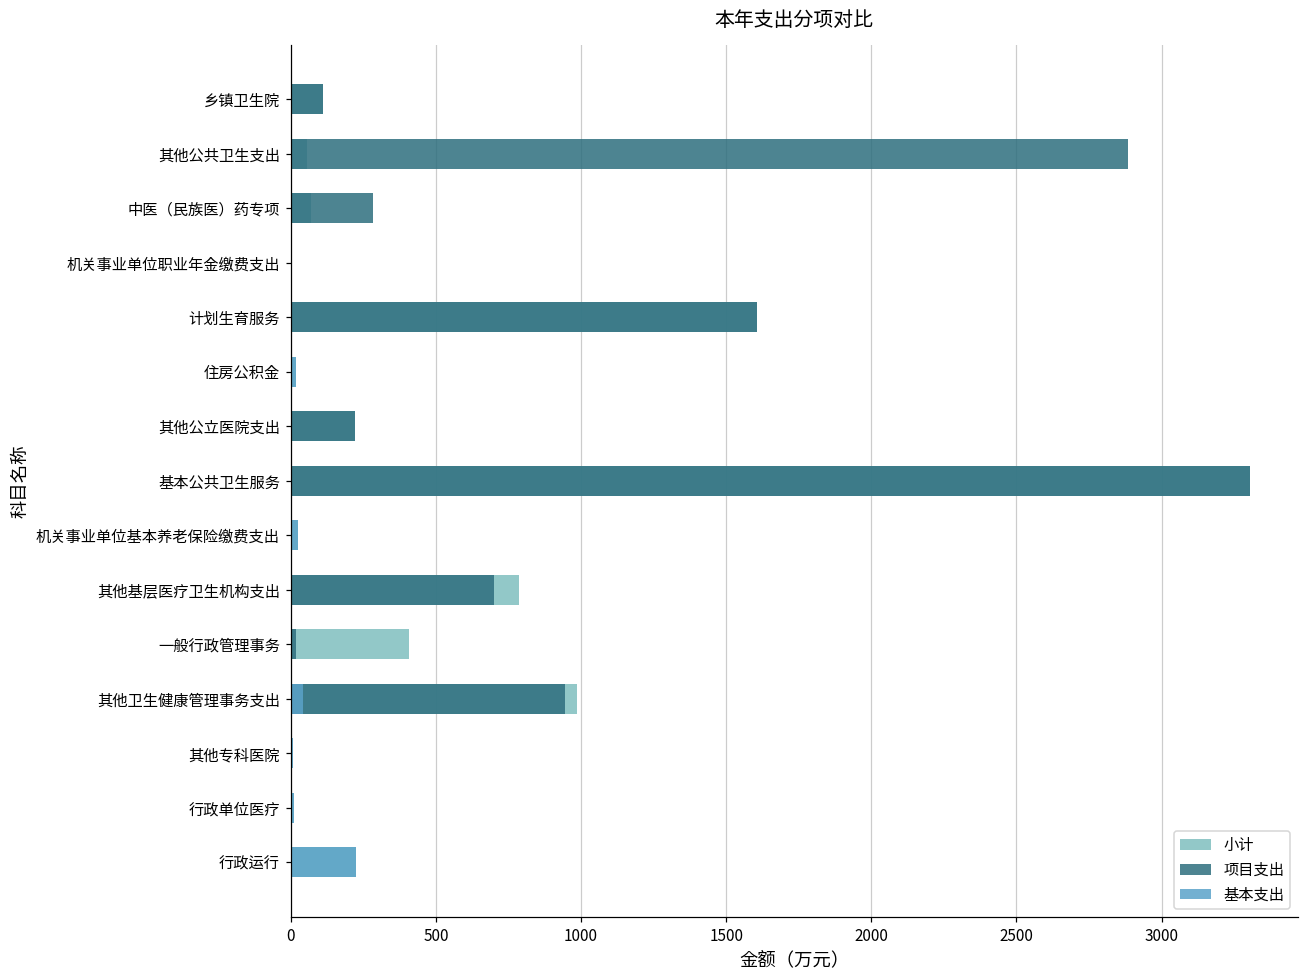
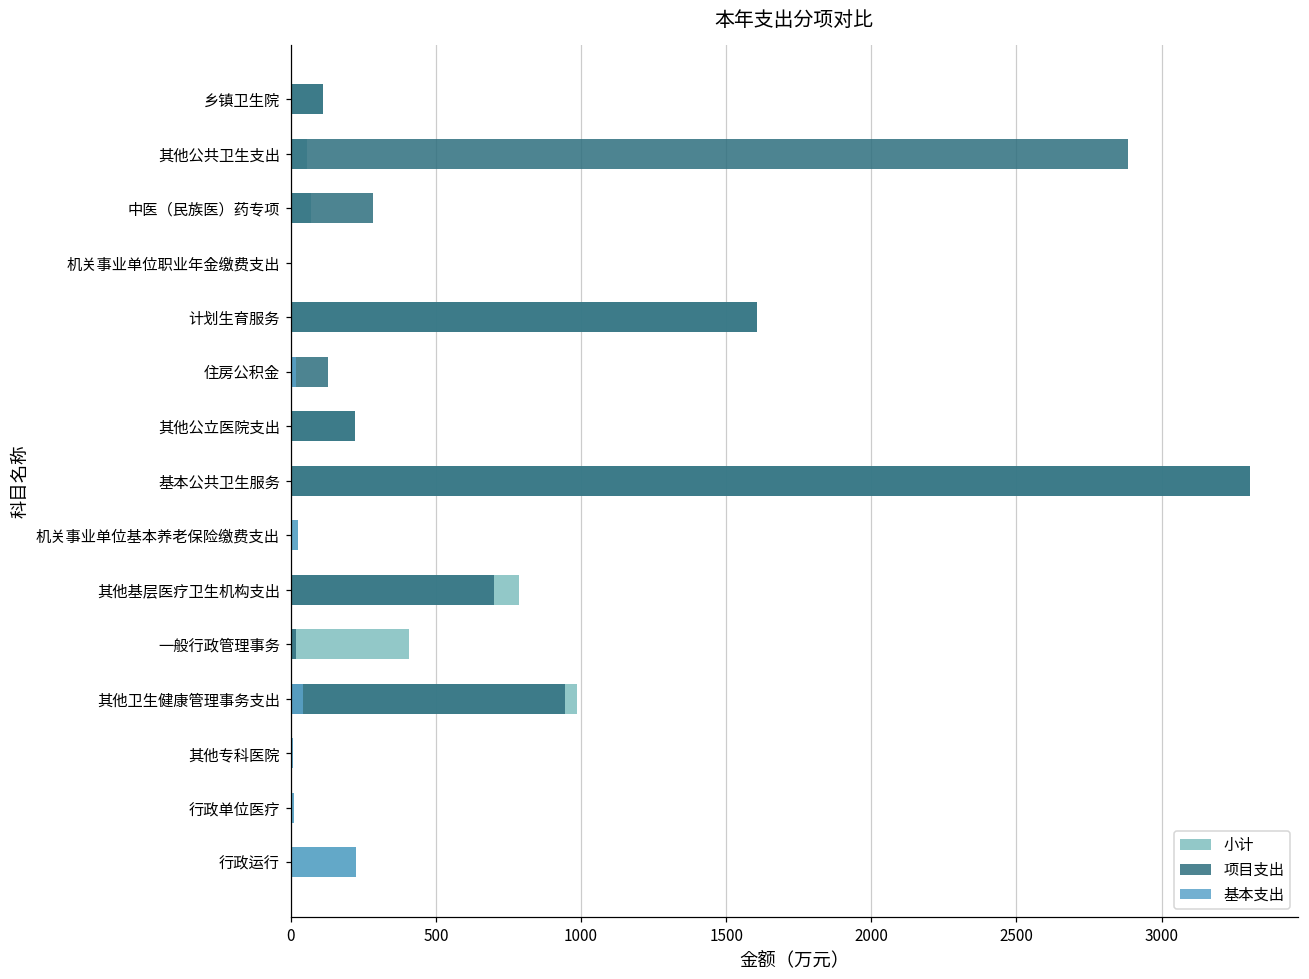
  {
    "项目支出": {
      "乡镇卫生院": 110,
      "其他公共卫生支出": 2880,
      "中医（民族医）药专项": 280,
      "机关事业单位职业年金缴费支出": 0,
      "计划生育服务": 1610,
-     "住房公积金": 0,
+     "住房公积金": 130,
      "其他公立医院支出": 220,
      "基本公共卫生服务": 3300,
      "机关事业单位基本养老保险缴费支出": 0,
      "其他专科医院": 0,
      "行政单位医疗": 0,
      "行政运行": 0
    }
  }
